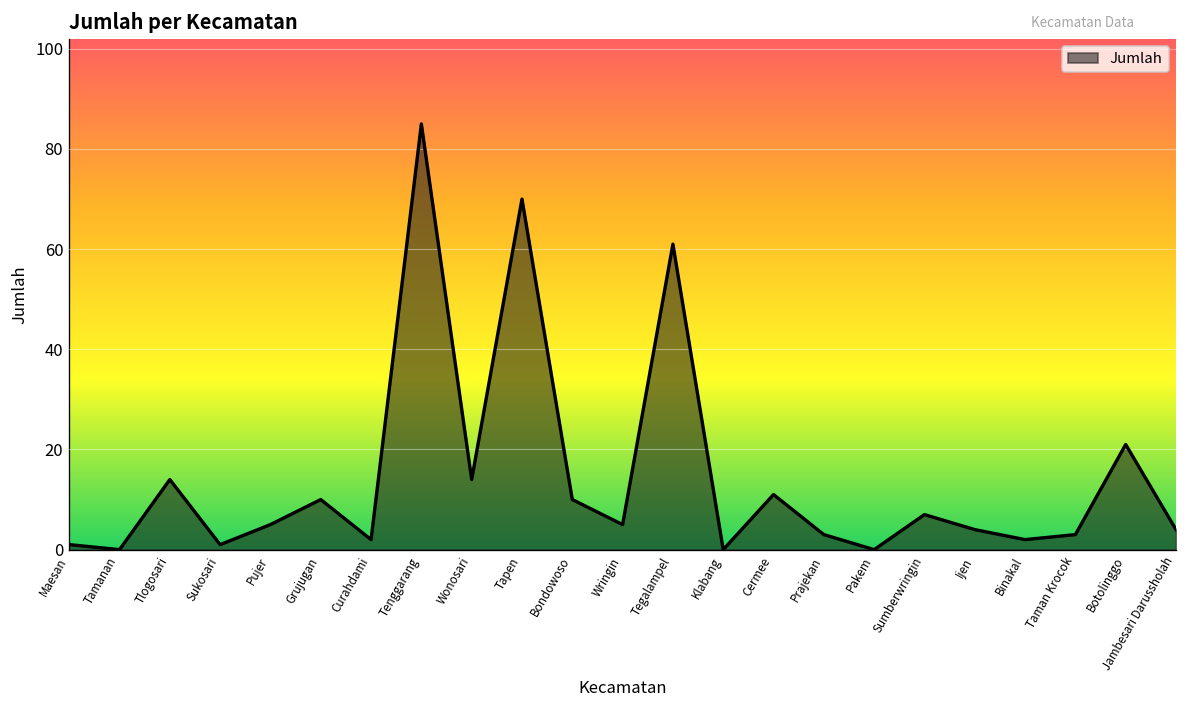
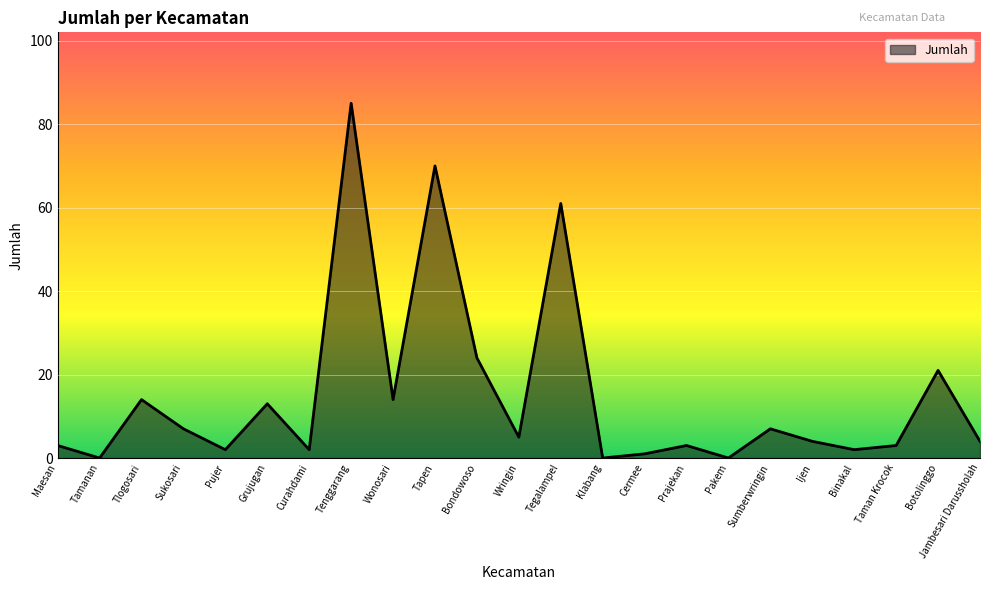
  {
-   "Maesan": 1,
+   "Maesan": 3,
    "Tamanan": 0,
    "Tlogosari": 14,
-   "Sukosari": 1,
-   "Pujer": 5,
-   "Grujugan": 10,
+   "Sukosari": 7,
+   "Pujer": 2,
+   "Grujugan": 13,
    "Curahdami": 2,
    "Tenggarang": 85,
    "Wonosari": 14,
    "Tapen": 70,
-   "Bondowoso": 10,
+   "Bondowoso": 24,
    "Wringin": 5,
    "Tegalampel": 61,
    "Klabang": 0,
-   "Cermee": 11,
+   "Cermee": 1,
    "Prajekan": 3,
    "Pakem": 0,
    "Sumberwringin": 7,
    "Ijen": 4,
    "Binakal": 2,
    "Taman Krocok": 3,
    "Botolinggo": 21,
    "Jambesari Darussholah": 4
  }
